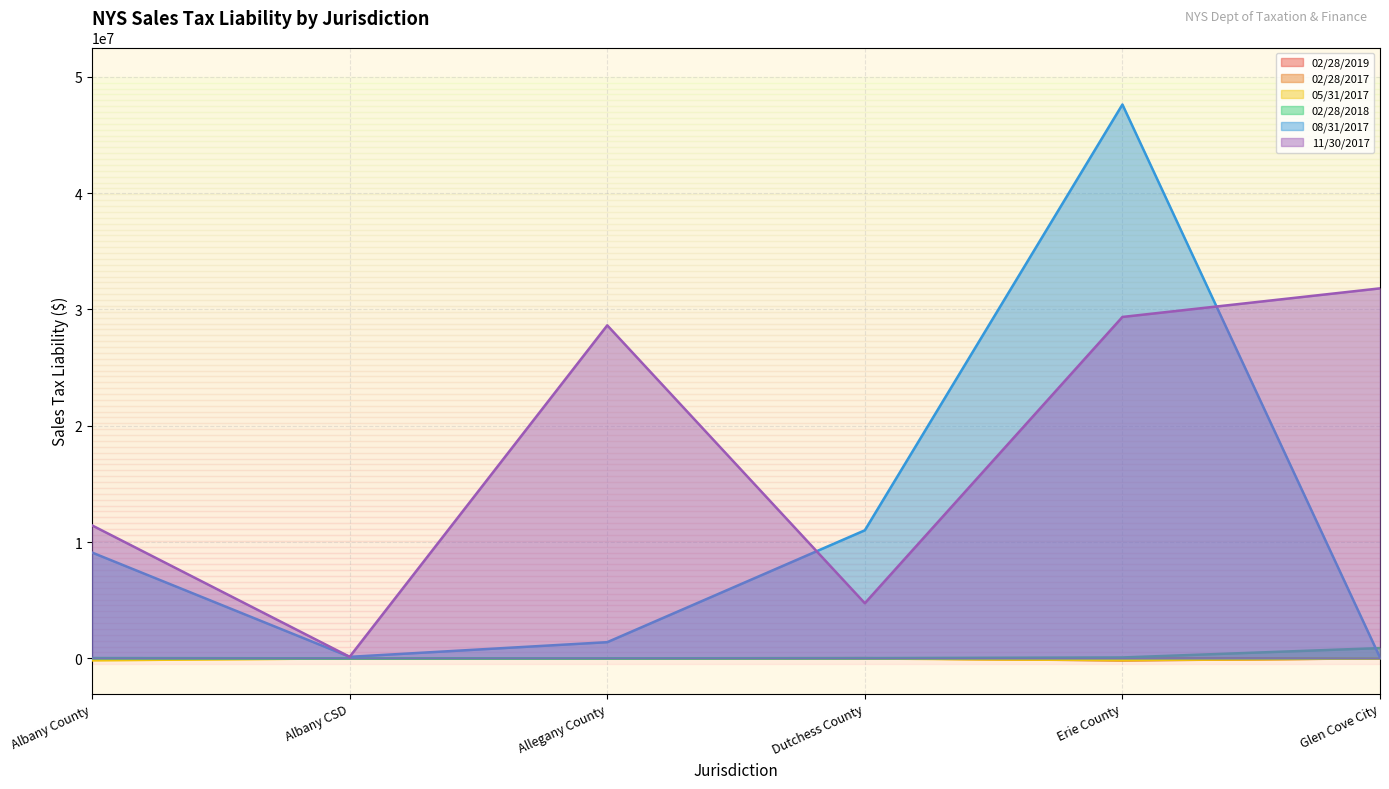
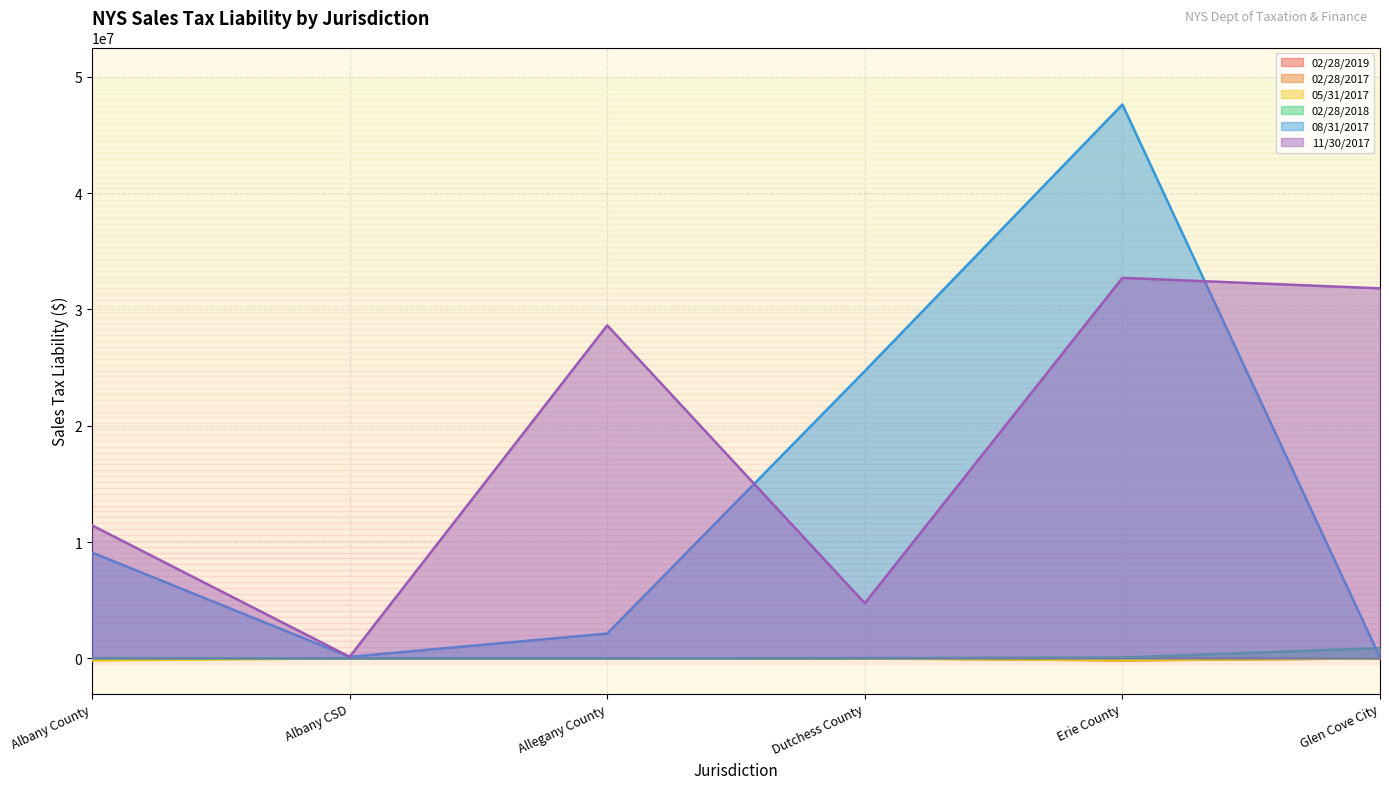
  {
    "02/28/2018": {
      "Glen Cove City": 900000
    },
    "08/31/2017": {
      "Albany County": 9100000,
-     "Allegany County": 1400000,
-     "Dutchess County": 11000000,
+     "Allegany County": 2100000,
+     "Dutchess County": 24700000,
      "Erie County": 47600000
    },
    "11/30/2017": {
      "Albany County": 11400000,
      "Allegany County": 28600000,
      "Dutchess County": 4700000,
-     "Erie County": 29400000,
+     "Erie County": 32700000,
      "Glen Cove City": 31800000
    }
  }
